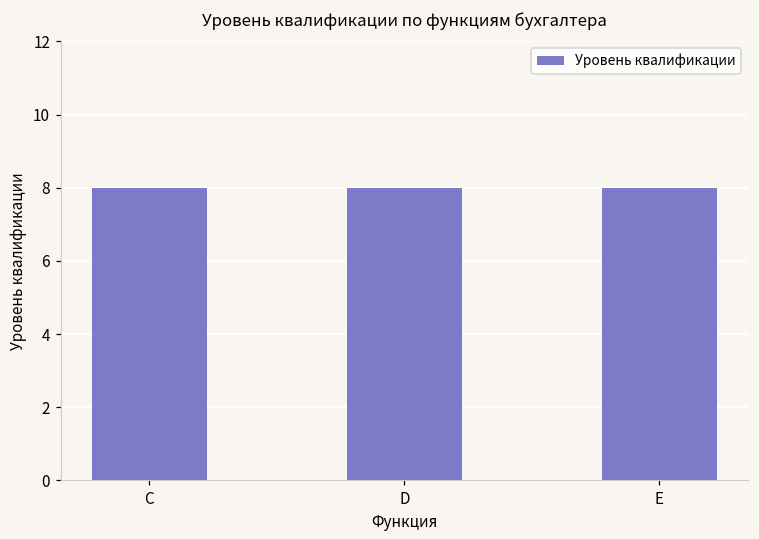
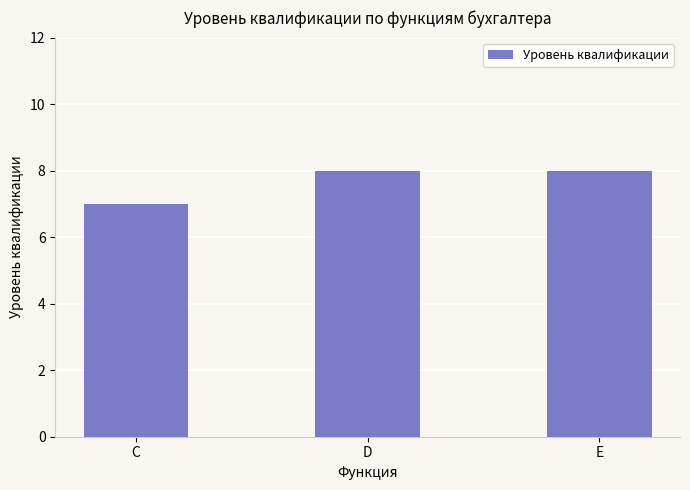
  {
-   "C": 8,
+   "C": 7,
    "D": 8,
    "E": 8
  }
